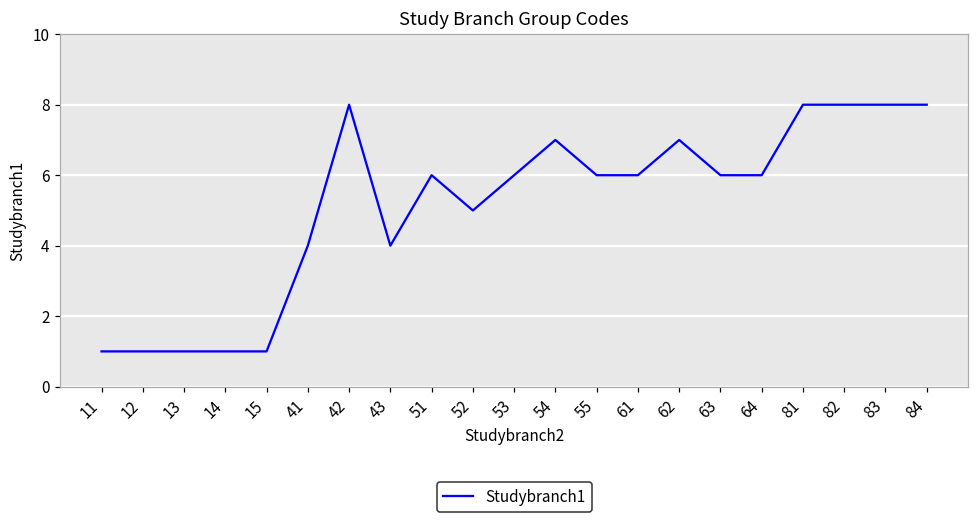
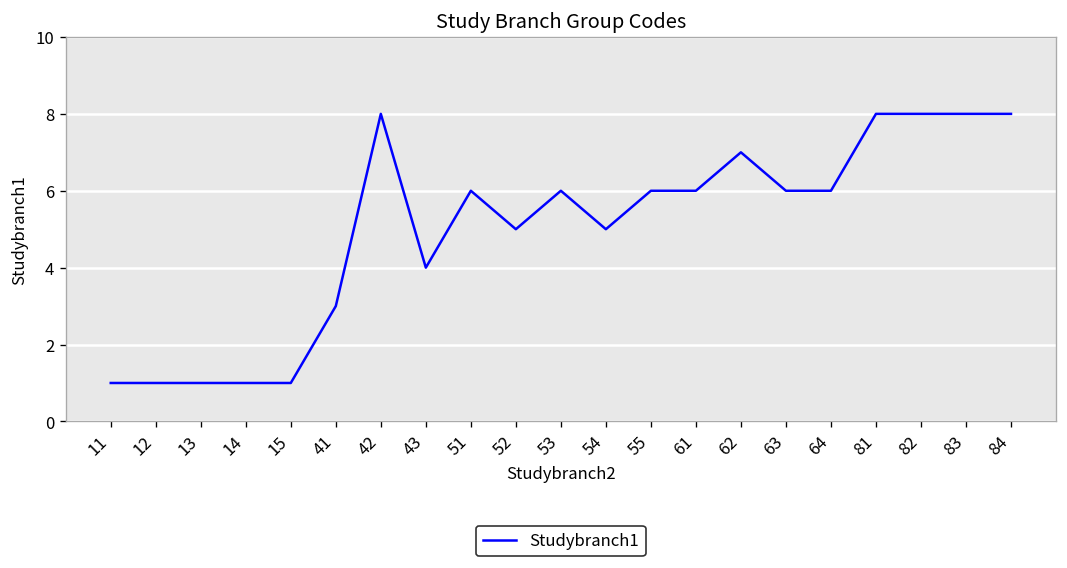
  {
    "11": 1,
    "12": 1,
    "13": 1,
    "14": 1,
    "15": 1,
-   "41": 4,
+   "41": 3,
    "42": 8,
    "43": 4,
    "51": 6,
    "52": 5,
    "53": 6,
-   "54": 7,
+   "54": 5,
    "55": 6,
    "61": 6,
    "62": 7,
    "63": 6,
    "64": 6,
    "81": 8,
    "82": 8,
    "83": 8,
    "84": 8
  }
